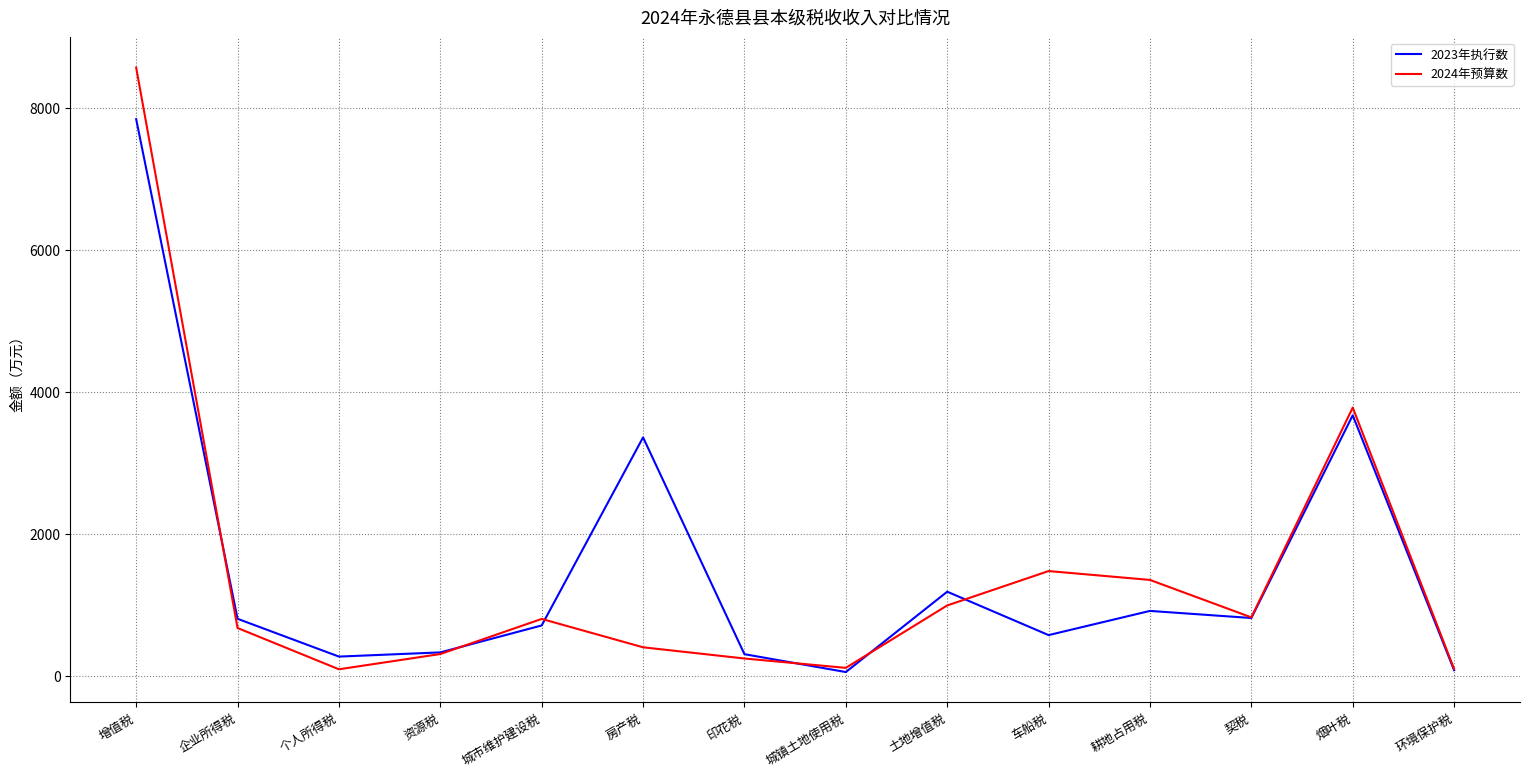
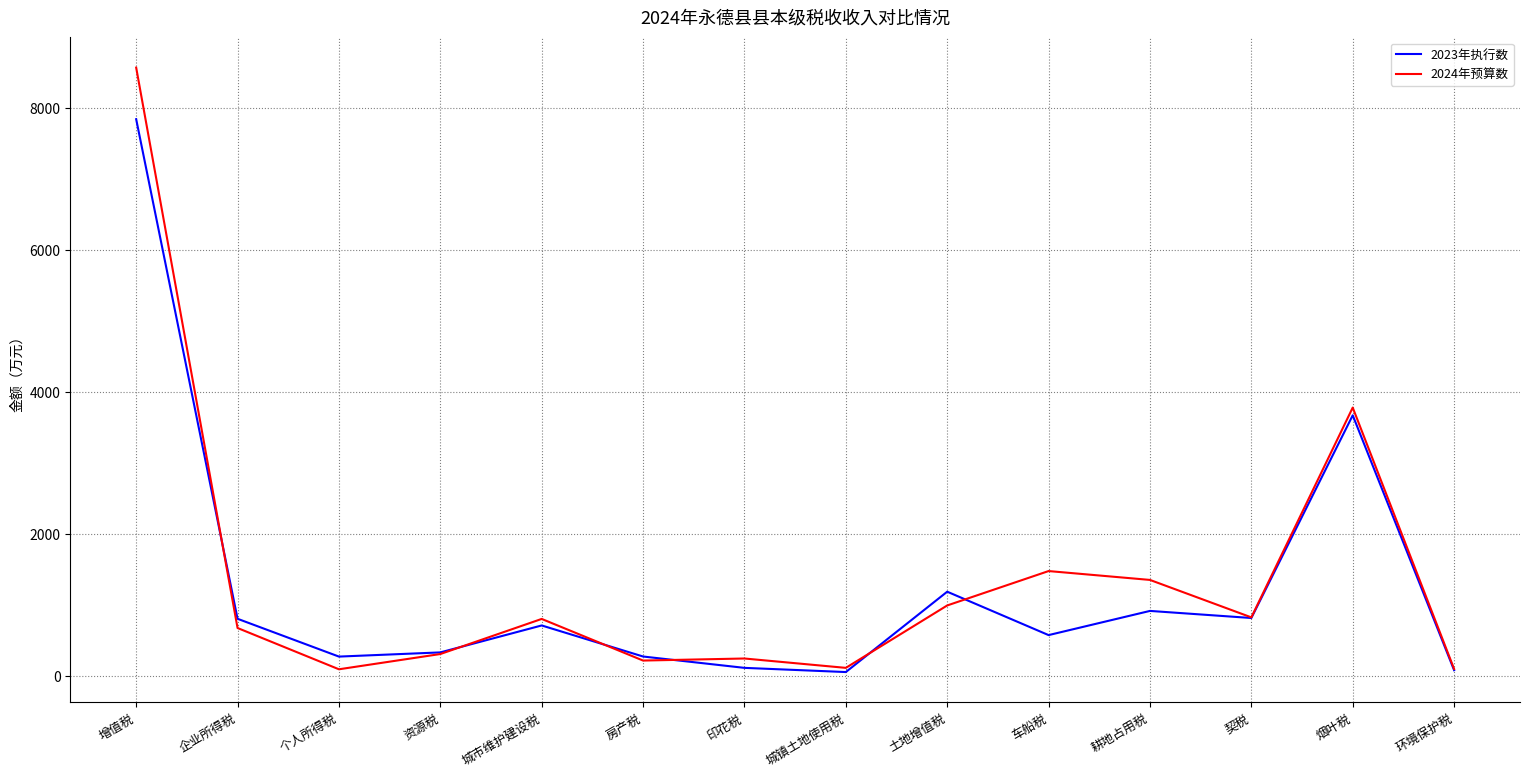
  {
    "2023年执行数": {
      "增值税": 7800,
      "企业所得税": 800,
      "个人所得税": 300,
      "城市维护建设税": 700,
-     "房产税": 3400,
-     "印花税": 300,
+     "房产税": 300,
+     "印花税": 100,
      "城镇土地使用税": 100,
      "土地增值税": 1200,
      "车船税": 600,
      "耕地占用税": 900,
      "烟叶税": 3700
    },
    "2024年预算数": {
      "增值税": 8600,
      "企业所得税": 700,
      "个人所得税": 100,
      "城市维护建设税": 800,
-     "房产税": 400,
+     "房产税": 200,
      "印花税": 200,
      "城镇土地使用税": 100,
      "土地增值税": 1000,
      "车船税": 1500,
      "耕地占用税": 1400,
      "烟叶税": 3800
    }
  }
